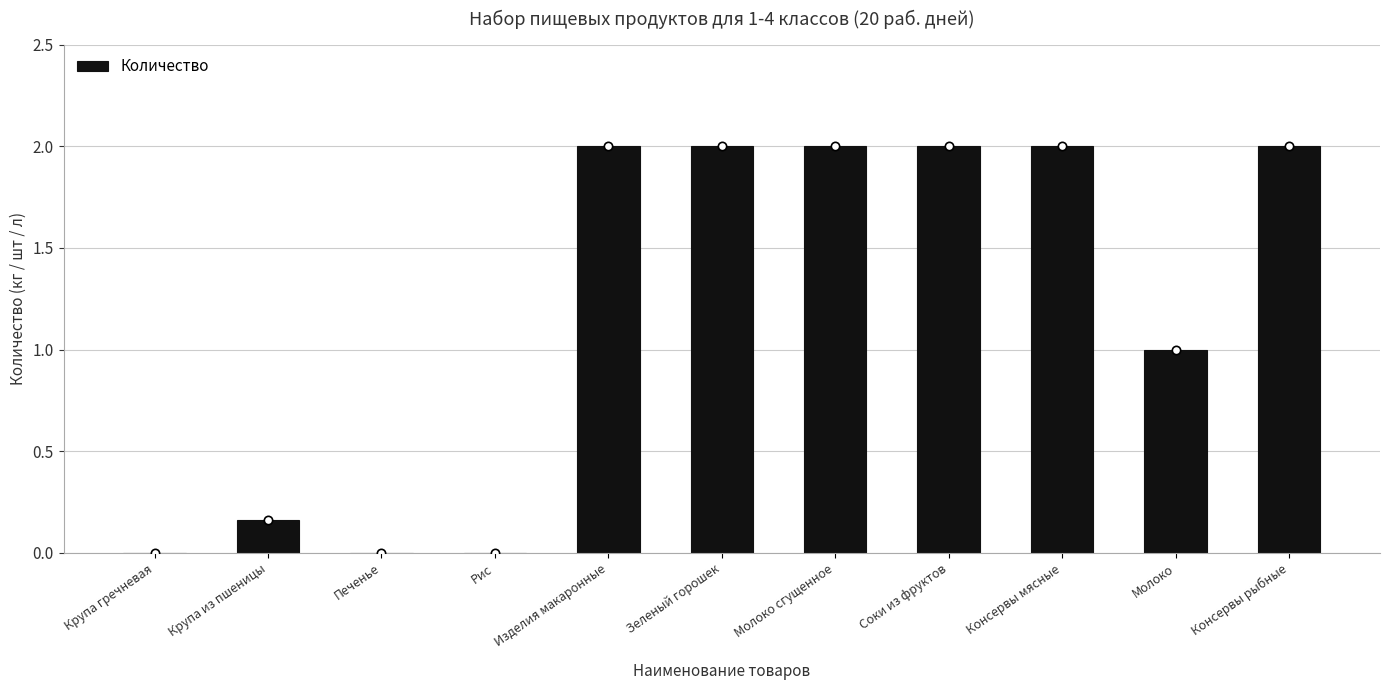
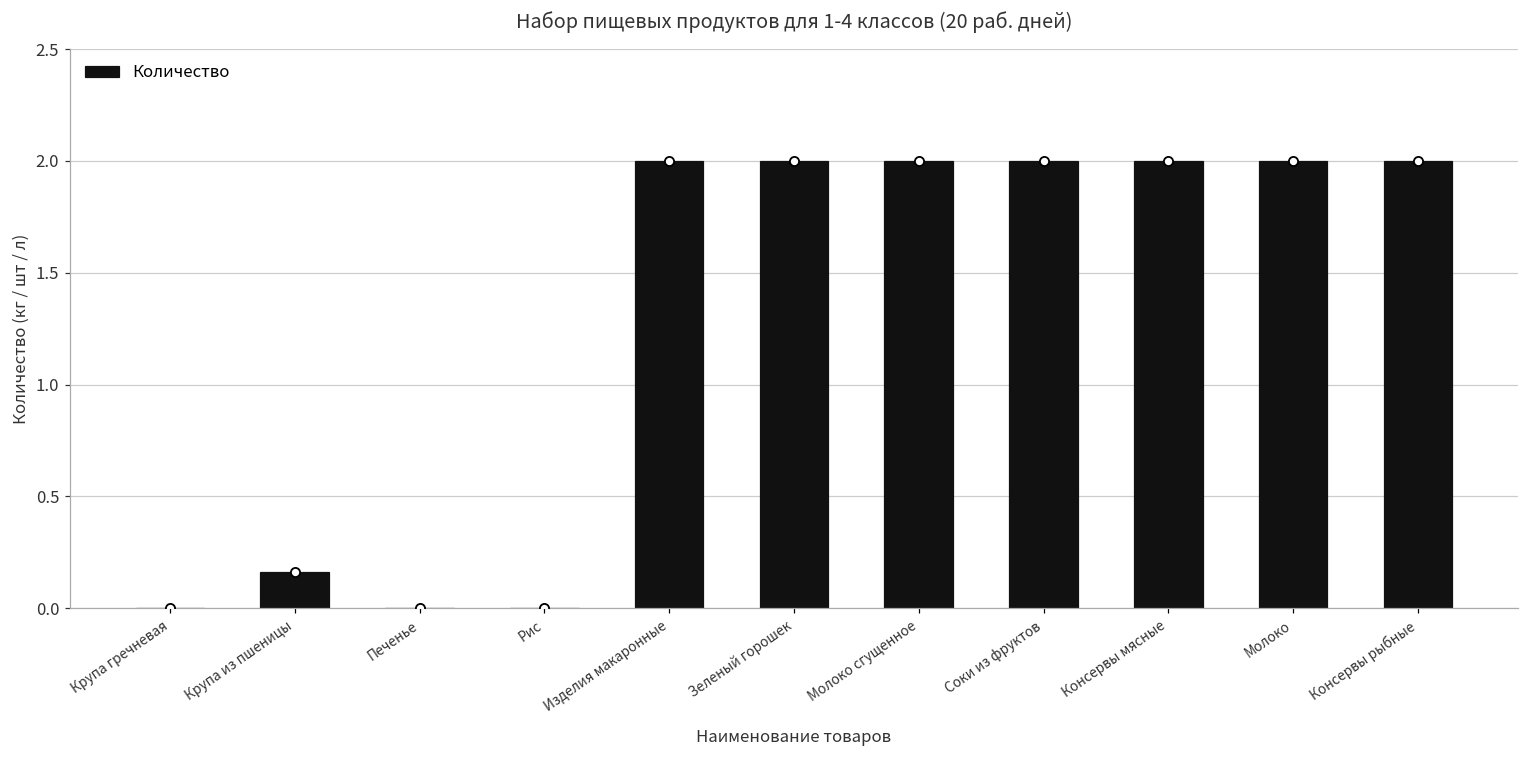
  {
    "Количество": {
      "Крупа гречневая": 0,
      "Крупа из пшеницы": 0.16,
      "Печенье": 0,
      "Рис": 0,
      "Изделия макаронные": 2,
      "Зеленый горошек": 2,
      "Молоко сгущенное": 2,
      "Соки из фруктов": 2,
      "Консервы мясные": 2,
-     "Молоко": 1,
+     "Молоко": 2,
      "Консервы рыбные": 2
    }
  }
